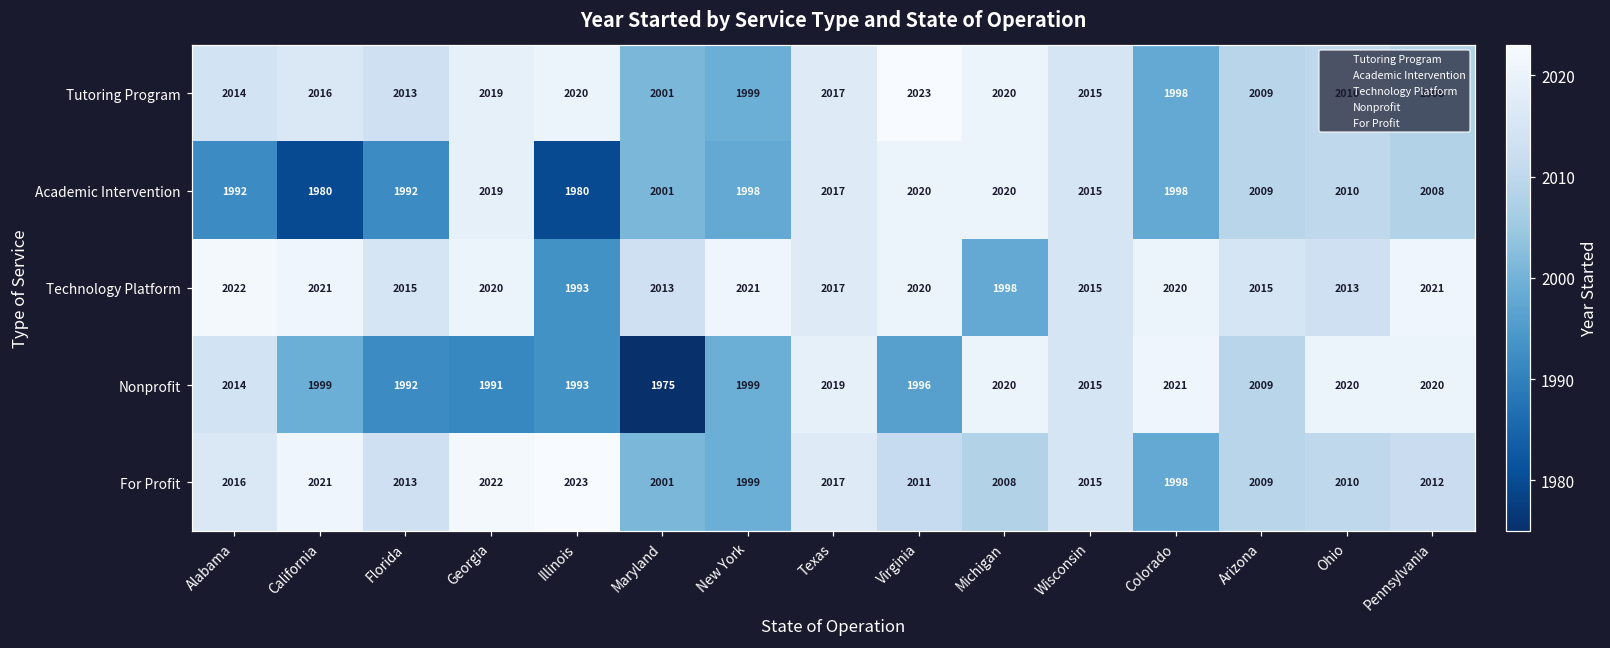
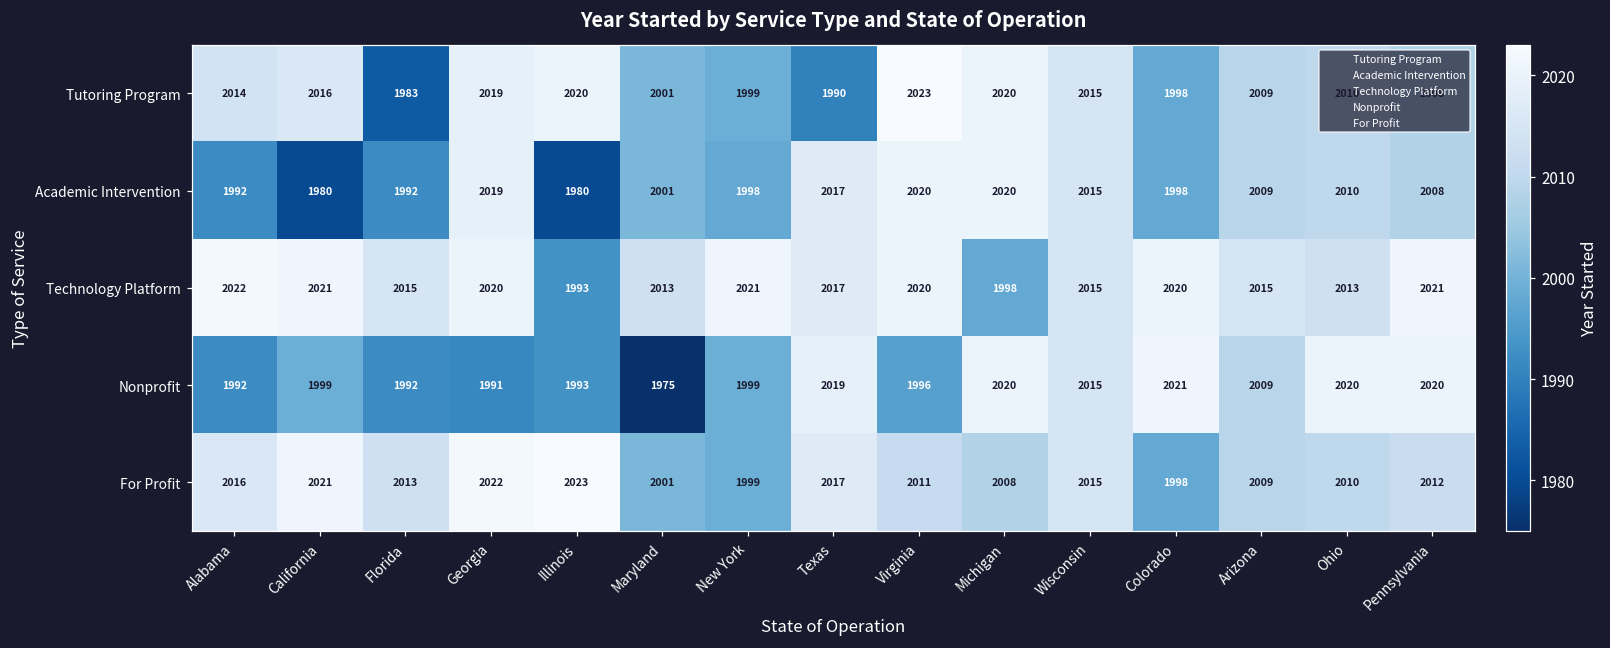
  {
    "Tutoring Program": {
      "Alabama": 2014,
      "California": 2016,
-     "Florida": 2013,
+     "Florida": 1983,
      "Georgia": 2019,
      "Illinois": 2020,
      "Maryland": 2001,
      "New York": 1999,
-     "Texas": 2017,
+     "Texas": 1990,
      "Virginia": 2023,
      "Michigan": 2020,
      "Wisconsin": 2015,
      "Colorado": 1998,
      "Arizona": 2009
    },
    "Academic Intervention": {
      "Alabama": 1992,
      "California": 1980,
      "Florida": 1992,
      "Georgia": 2019,
      "Illinois": 1980,
      "Maryland": 2001,
      "New York": 1998,
      "Texas": 2017,
      "Virginia": 2020,
      "Michigan": 2020,
      "Wisconsin": 2015,
      "Colorado": 1998,
      "Arizona": 2009,
      "Ohio": 2010,
      "Pennsylvania": 2008
    },
    "Technology Platform": {
      "Alabama": 2022,
      "California": 2021,
      "Florida": 2015,
      "Georgia": 2020,
      "Illinois": 1993,
      "Maryland": 2013,
      "New York": 2021,
      "Texas": 2017,
      "Virginia": 2020,
      "Michigan": 1998,
      "Wisconsin": 2015,
      "Colorado": 2020,
      "Arizona": 2015,
      "Ohio": 2013,
      "Pennsylvania": 2021
    },
    "Nonprofit": {
-     "Alabama": 2014,
+     "Alabama": 1992,
      "California": 1999,
      "Florida": 1992,
      "Georgia": 1991,
      "Illinois": 1993,
      "Maryland": 1975,
      "New York": 1999,
      "Texas": 2019,
      "Virginia": 1996,
      "Michigan": 2020,
      "Wisconsin": 2015,
      "Colorado": 2021,
      "Arizona": 2009,
      "Ohio": 2020,
      "Pennsylvania": 2020
    },
    "For Profit": {
      "Alabama": 2016,
      "California": 2021,
      "Florida": 2013,
      "Georgia": 2022,
      "Illinois": 2023,
      "Maryland": 2001,
      "New York": 1999,
      "Texas": 2017,
      "Virginia": 2011,
      "Michigan": 2008,
      "Wisconsin": 2015,
      "Colorado": 1998,
      "Arizona": 2009,
      "Ohio": 2010,
      "Pennsylvania": 2012
    }
  }
